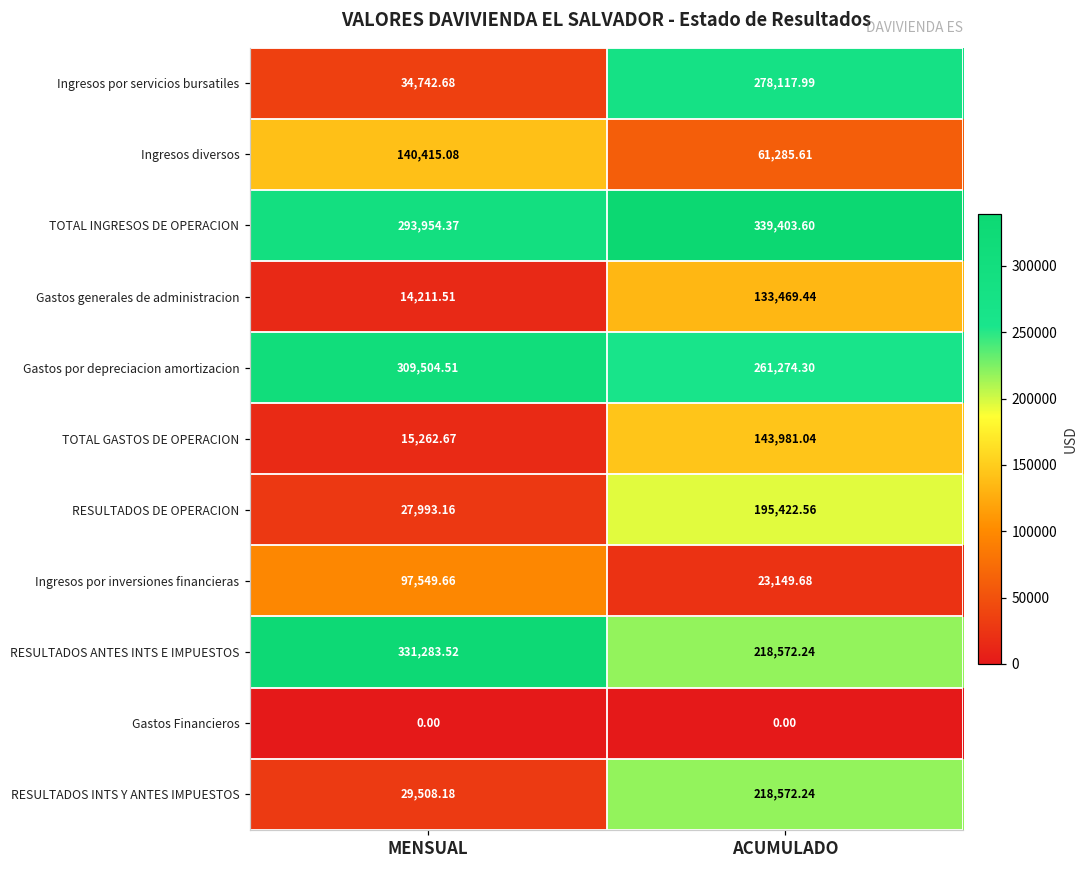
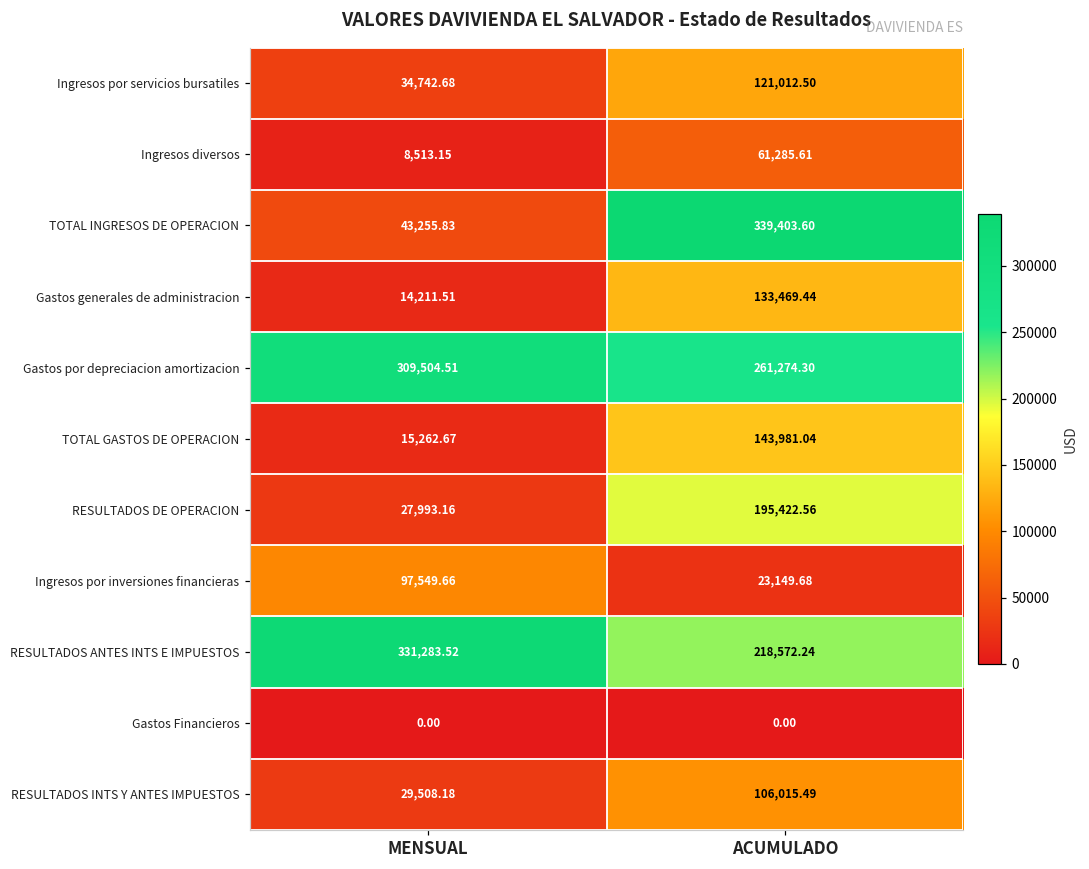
  {
    "Ingresos por servicios bursatiles": {
      "MENSUAL": "34,742.68",
-     "ACUMULADO": "278,117.99"
+     "ACUMULADO": "121,012.50"
    },
    "Ingresos diversos": {
-     "MENSUAL": "140,415.08",
+     "MENSUAL": "8,513.15",
      "ACUMULADO": "61,285.61"
    },
    "TOTAL INGRESOS DE OPERACION": {
-     "MENSUAL": "293,954.37",
+     "MENSUAL": "43,255.83",
      "ACUMULADO": "339,403.60"
    },
    "Gastos generales de administracion": {
      "MENSUAL": "14,211.51",
      "ACUMULADO": "133,469.44"
    },
    "Gastos por depreciacion amortizacion": {
      "MENSUAL": "309,504.51",
      "ACUMULADO": "261,274.30"
    },
    "TOTAL GASTOS DE OPERACION": {
      "MENSUAL": "15,262.67",
      "ACUMULADO": "143,981.04"
    },
    "RESULTADOS DE OPERACION": {
      "MENSUAL": "27,993.16",
      "ACUMULADO": "195,422.56"
    },
    "Ingresos por inversiones financieras": {
      "MENSUAL": "97,549.66",
      "ACUMULADO": "23,149.68"
    },
    "RESULTADOS ANTES INTS E IMPUESTOS": {
      "MENSUAL": "331,283.52",
      "ACUMULADO": "218,572.24"
    },
    "Gastos Financieros": {
      "MENSUAL": "0.00",
      "ACUMULADO": "0.00"
    },
    "RESULTADOS INTS Y ANTES IMPUESTOS": {
      "MENSUAL": "29,508.18",
-     "ACUMULADO": "218,572.24"
+     "ACUMULADO": "106,015.49"
    }
  }
